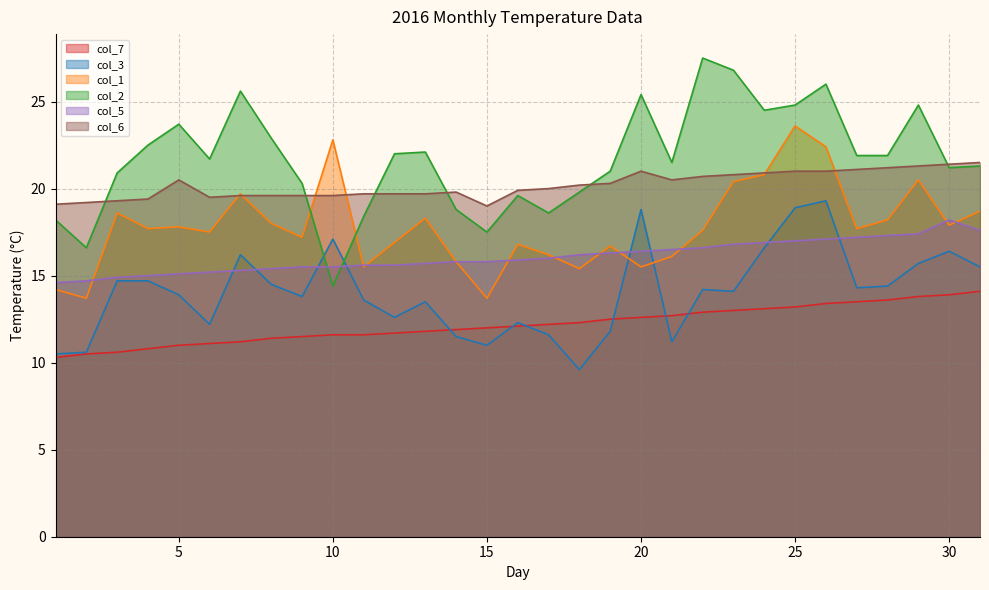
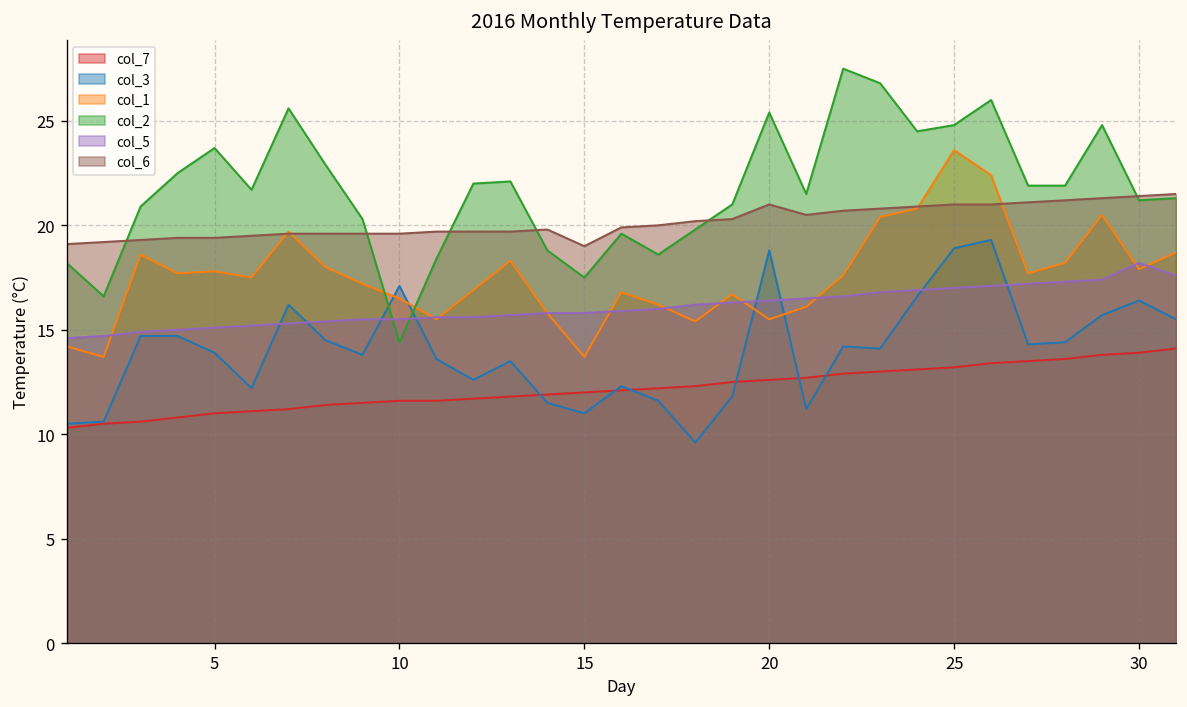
  {
    "col_7": {
      "5": 11.0,
      "10": 11.6,
      "15": 12.0,
      "20": 12.6,
      "25": 13.2,
      "30": 13.9
    },
    "col_3": {
      "5": 13.9,
      "10": 17.1,
      "15": 11.0,
      "20": 18.8,
      "25": 18.9,
      "30": 16.4
    },
    "col_1": {
      "5": 17.8,
-     "10": 22.8,
+     "10": 16.5,
      "15": 13.7,
      "20": 15.5,
      "25": 23.6,
      "30": 17.9
    },
    "col_2": {
      "5": 23.7,
      "10": 14.4,
      "15": 17.5,
      "20": 25.4,
      "25": 24.8,
      "30": 21.2
    },
    "col_5": {
      "5": 15.1,
      "10": 15.5,
      "15": 15.8,
      "20": 16.4,
      "25": 17.0,
      "30": 18.2
    },
    "col_6": {
-     "5": 20.5,
+     "5": 19.4,
      "10": 19.6,
      "15": 19.0,
      "20": 21.0,
      "25": 21.0,
      "30": 21.4
    }
  }
